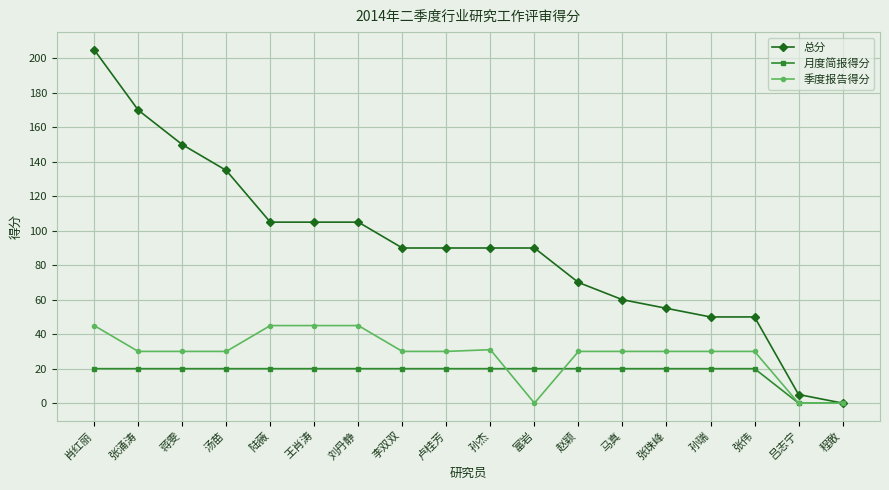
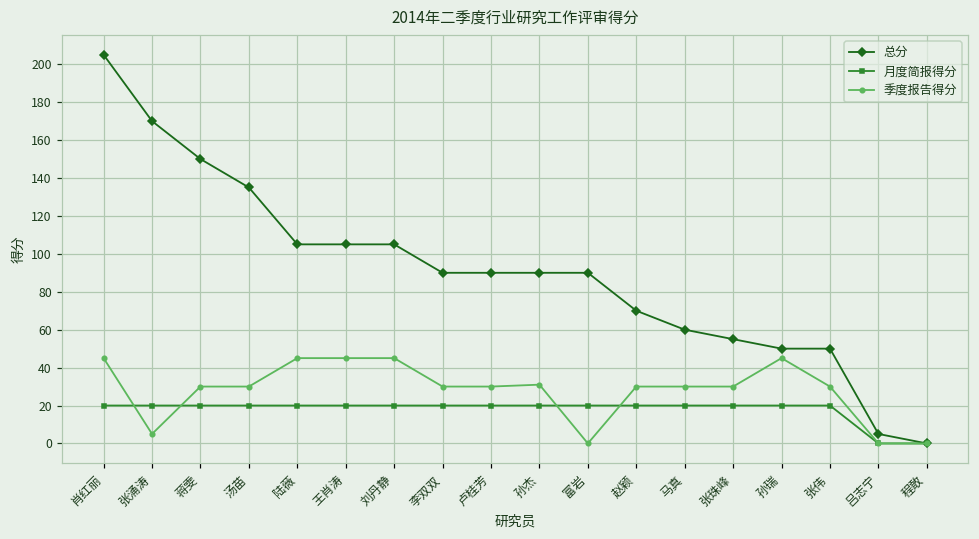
  {
    "季度报告得分": {
      "肖红丽": 45,
-     "张涌涛": 30,
+     "张涌涛": 5,
      "蒋雯": 30,
      "汤苗": 30,
      "陆薇": 45,
      "王肖涛": 45,
      "刘丹静": 45,
      "李双双": 30,
      "卢桂芳": 30,
      "孙杰": 31,
      "富岩": 0,
      "赵颖": 30,
      "马真": 30,
      "张珠峰": 30,
-     "孙瑞": 30,
+     "孙瑞": 45,
      "张伟": 30
    }
  }
